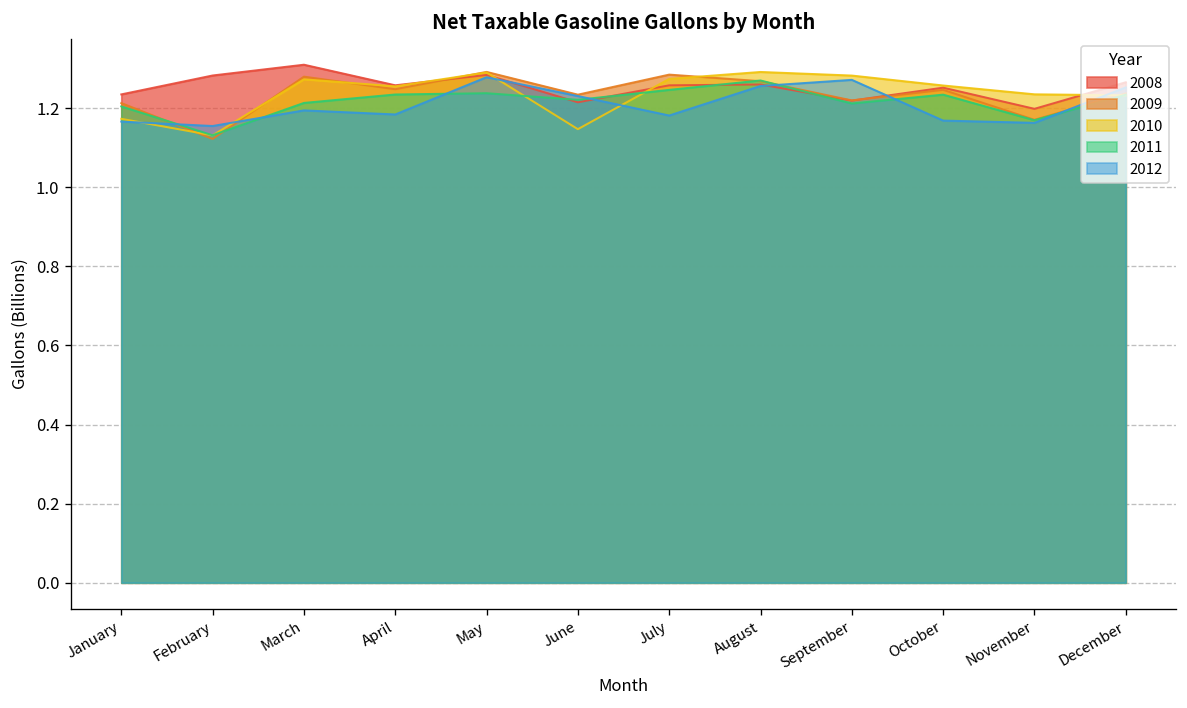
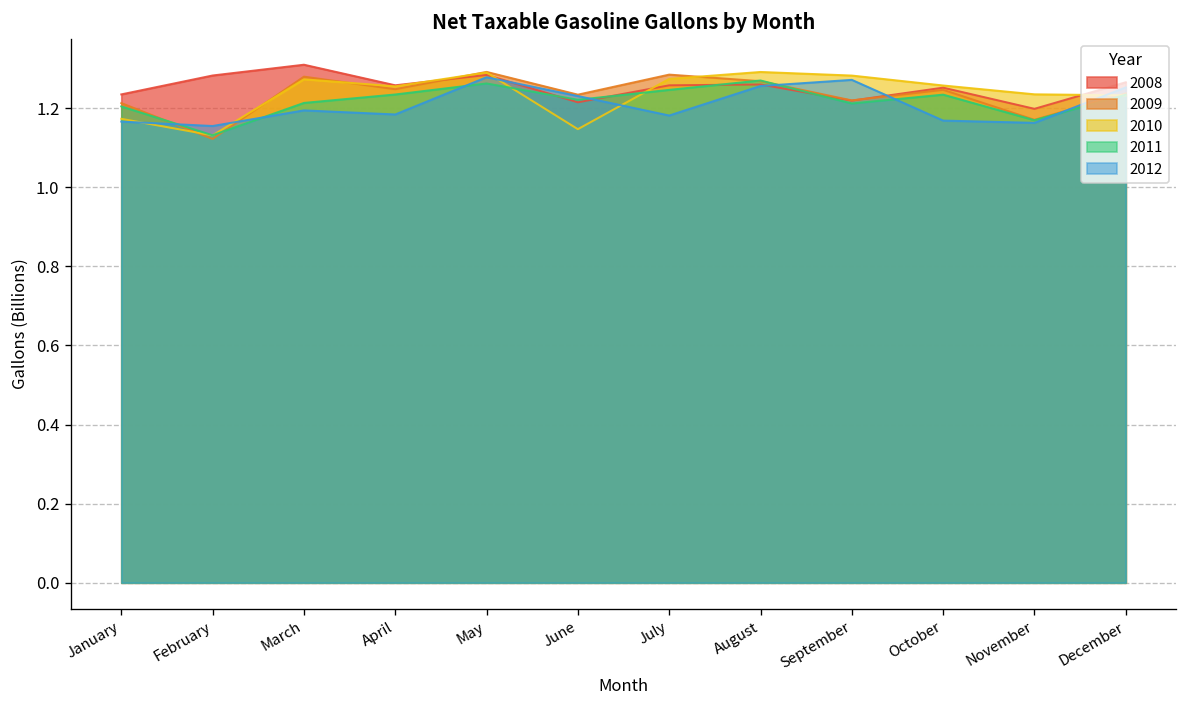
  {
    "2010": {
      "June": 1.15,
      "July": 1.27,
      "August": 1.29,
      "September": 1.28,
      "November": 1.23
    },
    "2011": {
      "January": 1.20,
      "March": 1.21,
      "April": 1.23,
-     "May": 1.24,
+     "May": 1.26,
      "July": 1.25,
      "October": 1.23
    },
    "2012": {
      "February": 1.15,
      "March": 1.19,
      "April": 1.18,
      "July": 1.18,
      "September": 1.27,
      "October": 1.17
    }
  }
